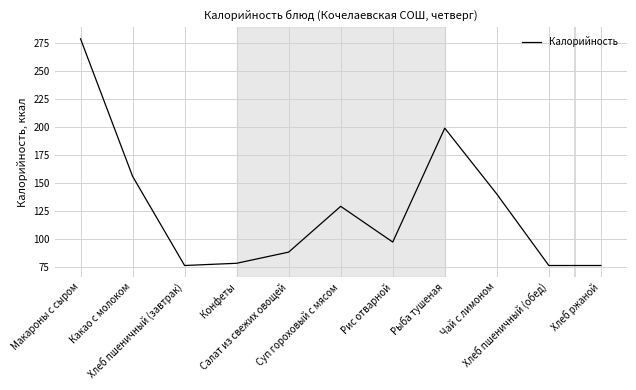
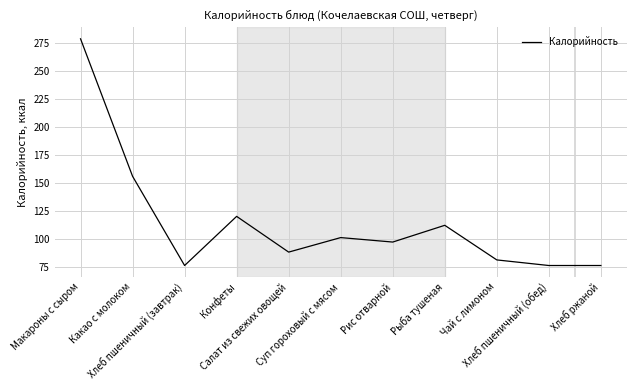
  {
    "Макароны с сыром": 279,
    "Какао с молоком": 156,
    "Хлеб пшеничный (завтрак)": 76,
-   "Конфеты": 78,
+   "Конфеты": 120,
    "Салат из свежих овощей": 88,
-   "Суп гороховый с мясом": 129,
+   "Суп гороховый с мясом": 101,
    "Рис отварной": 97,
-   "Рыба тушеная": 199,
-   "Чай с лимоном": 140,
+   "Рыба тушеная": 112,
+   "Чай с лимоном": 81,
    "Хлеб пшеничный (обед)": 76,
    "Хлеб ржаной": 76
  }
